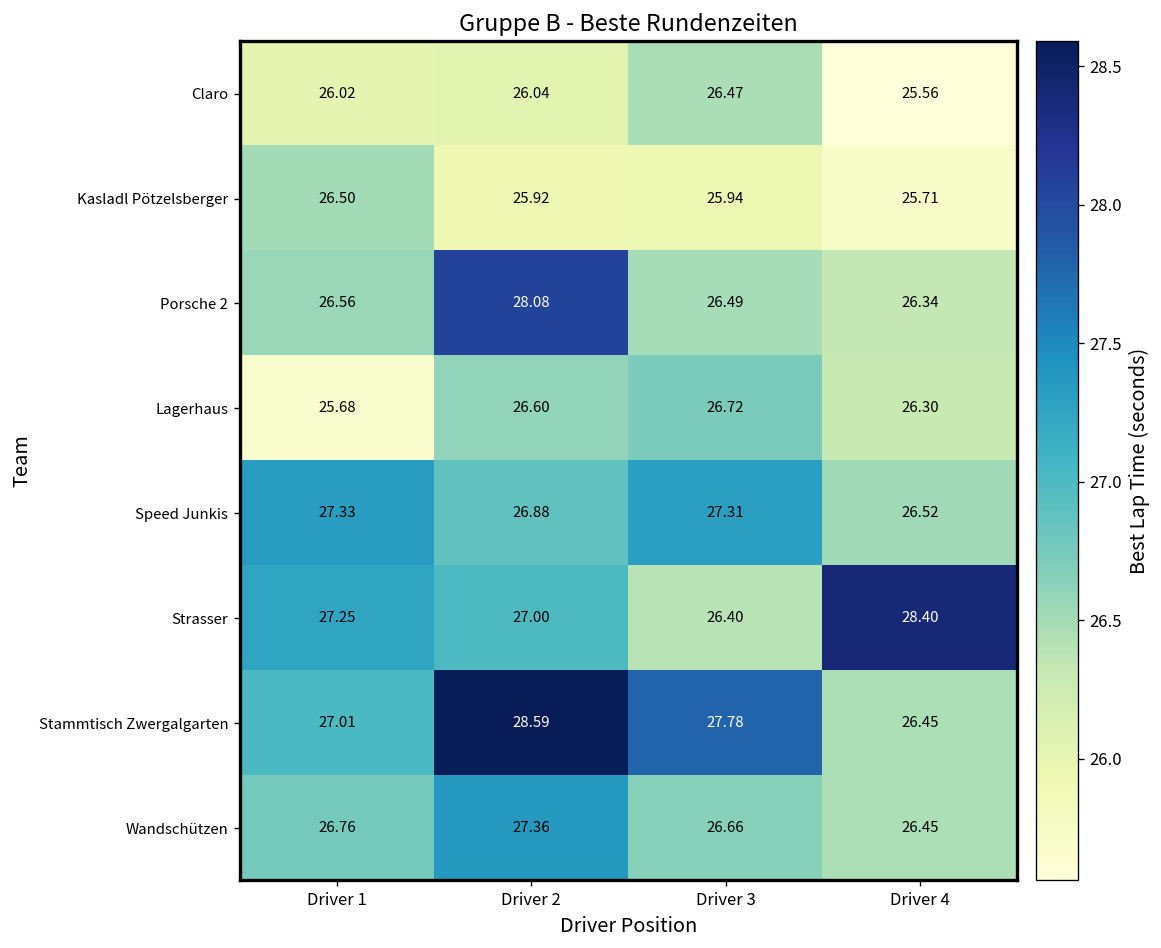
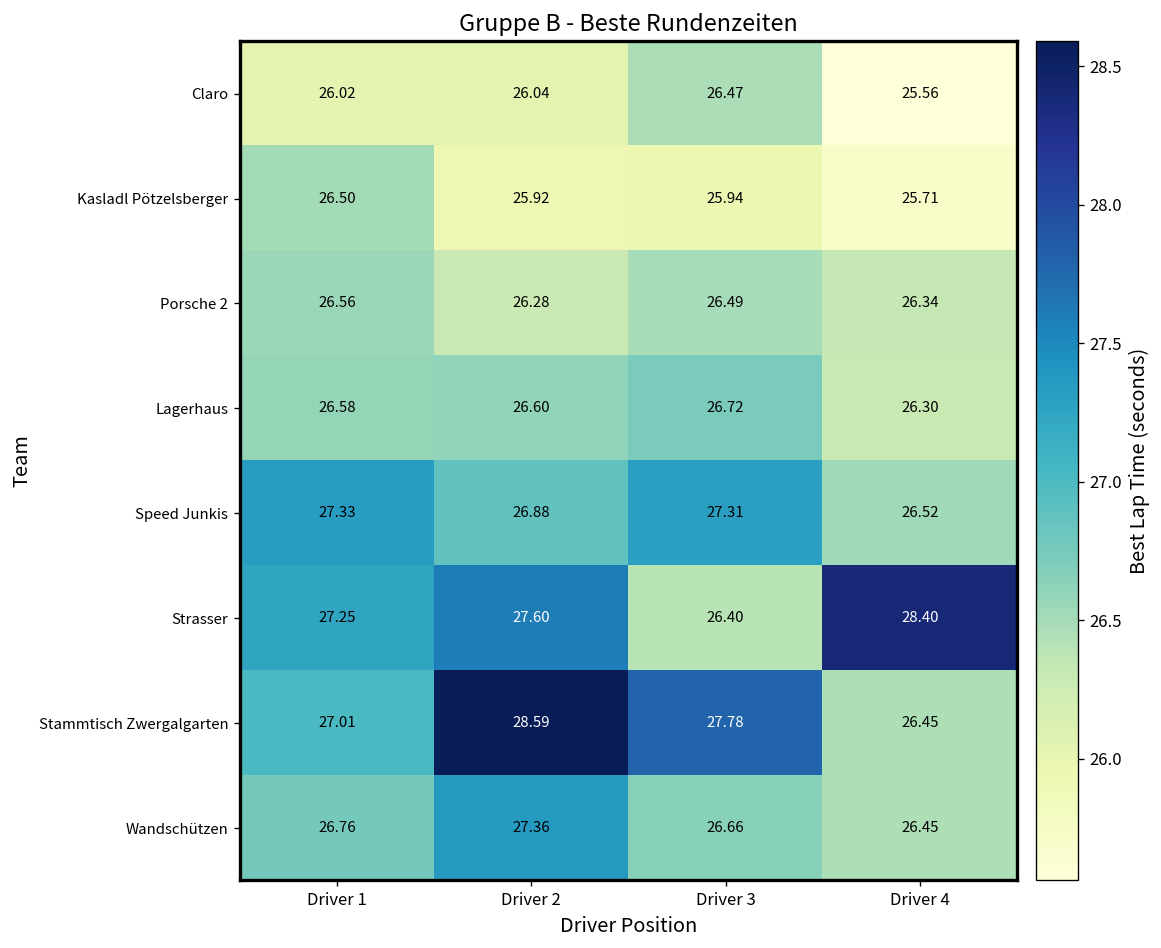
  {
    "Claro": {
      "Driver 1": 26.02,
      "Driver 2": 26.04,
      "Driver 3": 26.47,
      "Driver 4": 25.56
    },
    "Kasladl Pötzelsberger": {
      "Driver 1": 26.50,
      "Driver 2": 25.92,
      "Driver 3": 25.94,
      "Driver 4": 25.71
    },
    "Porsche 2": {
      "Driver 1": 26.56,
-     "Driver 2": 28.08,
+     "Driver 2": 26.28,
      "Driver 3": 26.49,
      "Driver 4": 26.34
    },
    "Lagerhaus": {
-     "Driver 1": 25.68,
+     "Driver 1": 26.58,
      "Driver 2": 26.60,
      "Driver 3": 26.72,
      "Driver 4": 26.30
    },
    "Speed Junkis": {
      "Driver 1": 27.33,
      "Driver 2": 26.88,
      "Driver 3": 27.31,
      "Driver 4": 26.52
    },
    "Strasser": {
      "Driver 1": 27.25,
-     "Driver 2": 27.00,
+     "Driver 2": 27.60,
      "Driver 3": 26.40,
      "Driver 4": 28.40
    },
    "Stammtisch Zwergalgarten": {
      "Driver 1": 27.01,
      "Driver 2": 28.59,
      "Driver 3": 27.78,
      "Driver 4": 26.45
    },
    "Wandschützen": {
      "Driver 1": 26.76,
      "Driver 2": 27.36,
      "Driver 3": 26.66,
      "Driver 4": 26.45
    }
  }
